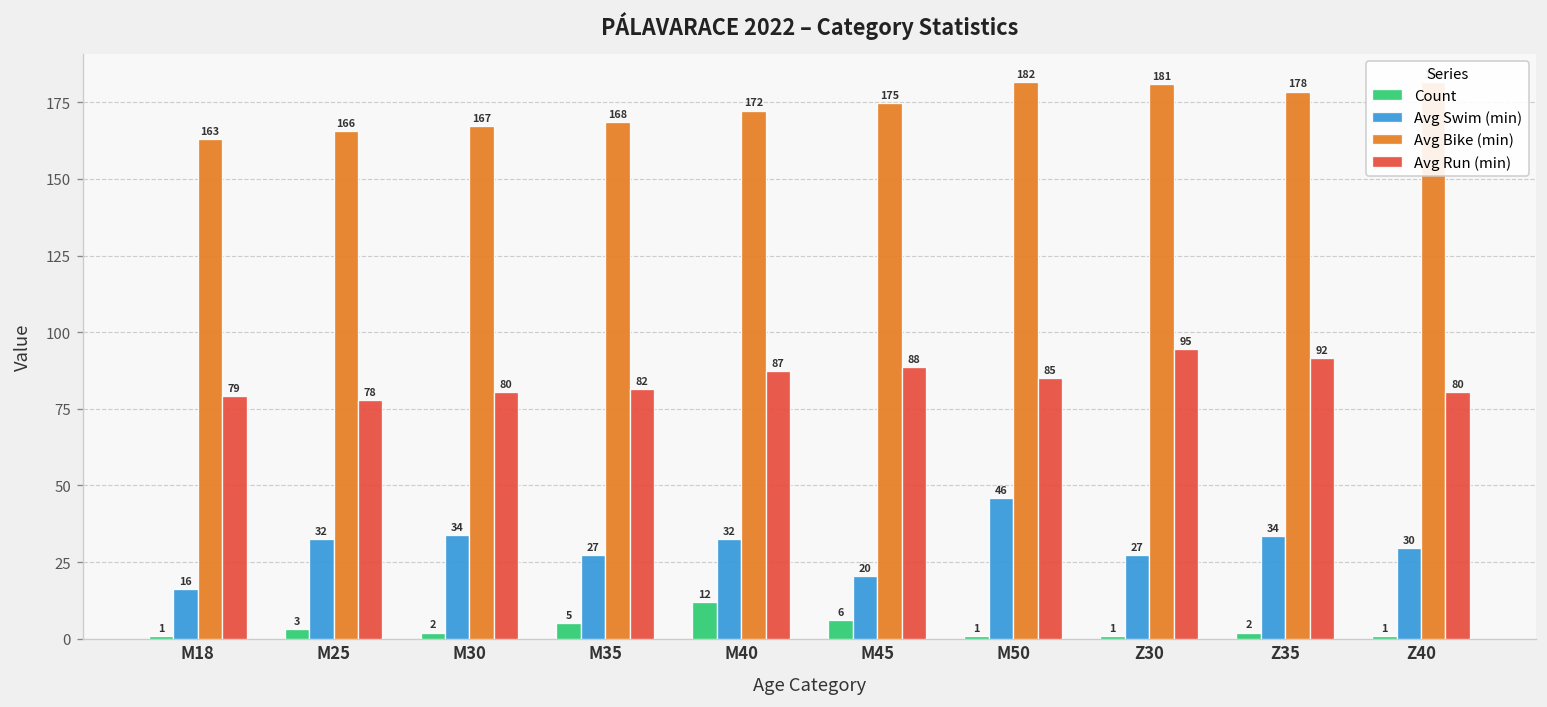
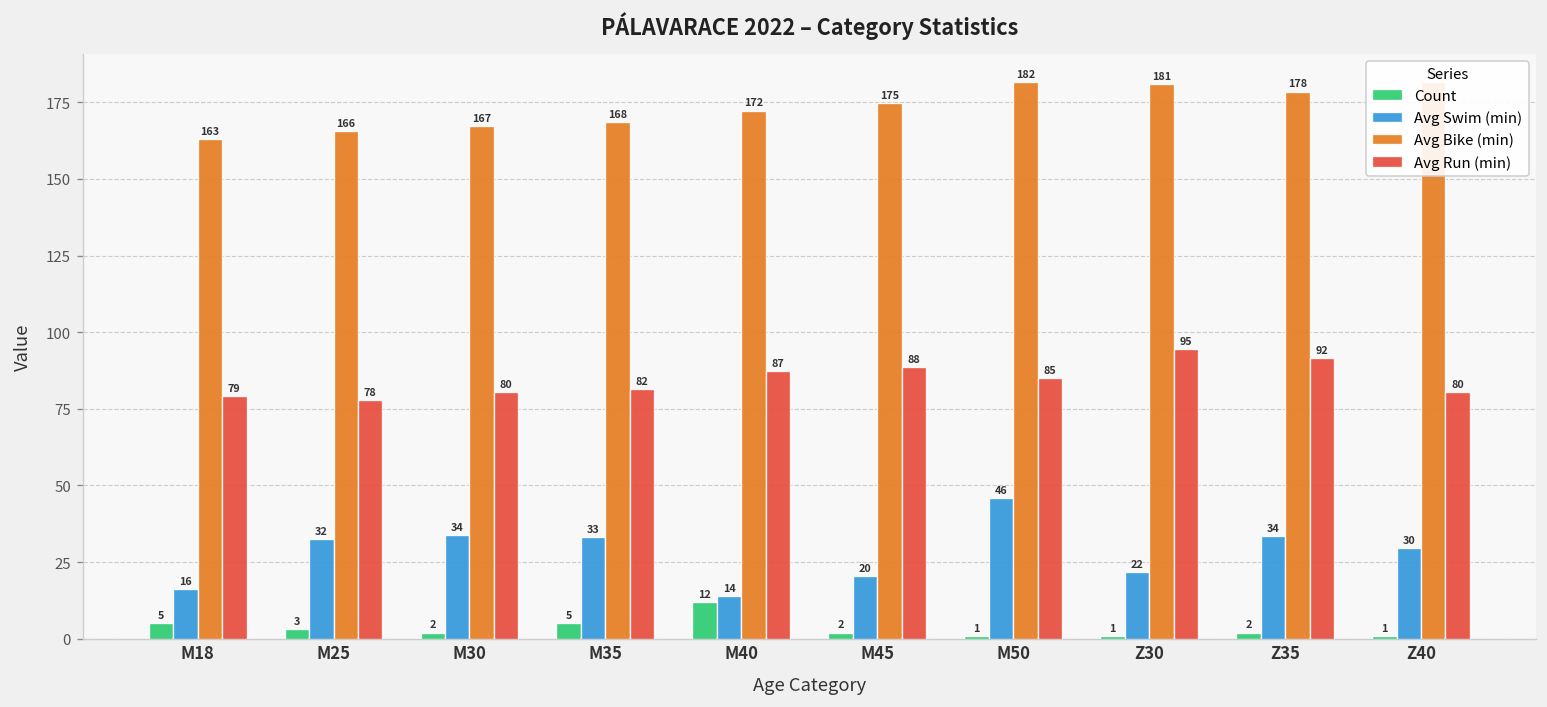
  {
    "Count": {
-     "M18": 1,
+     "M18": 5,
      "M25": 3,
      "M30": 2,
      "M35": 5,
      "M40": 12,
-     "M45": 6,
+     "M45": 2,
      "M50": 1,
      "Z30": 1,
      "Z35": 2,
      "Z40": 1
    },
    "Avg Swim (min)": {
      "M18": 16,
      "M25": 32,
      "M30": 34,
-     "M35": 27,
-     "M40": 32,
+     "M35": 33,
+     "M40": 14,
      "M45": 20,
      "M50": 46,
-     "Z30": 27,
+     "Z30": 22,
      "Z35": 34,
      "Z40": 30
    }
  }
